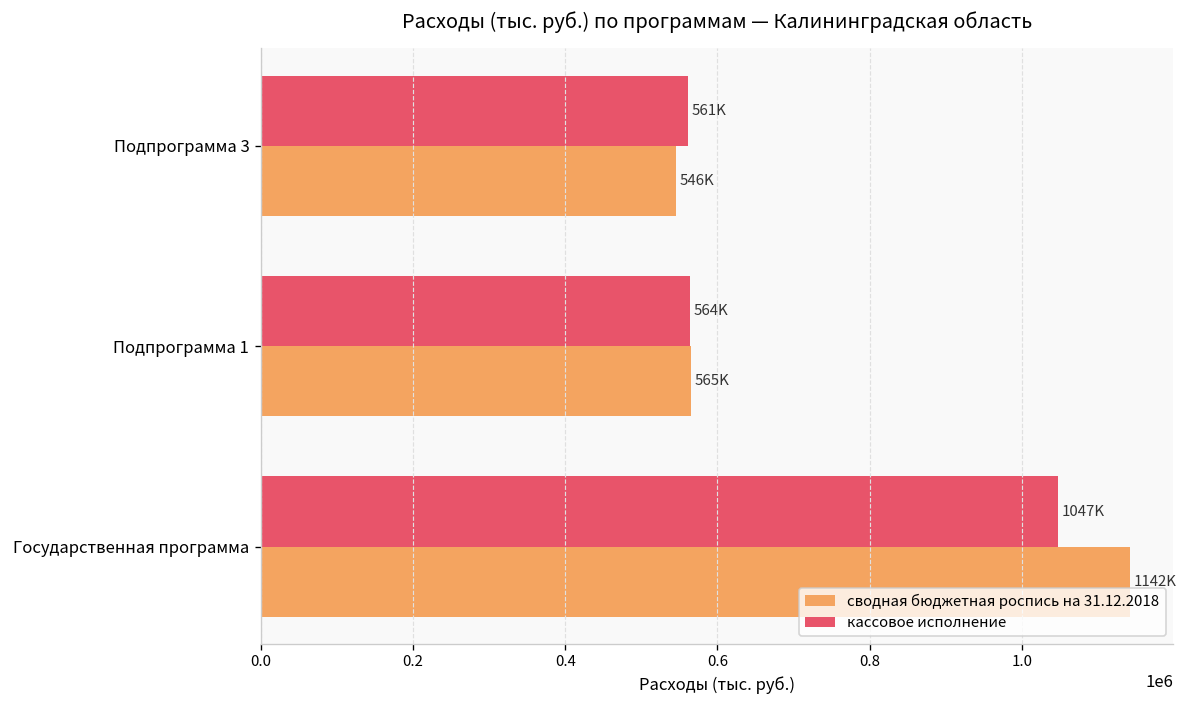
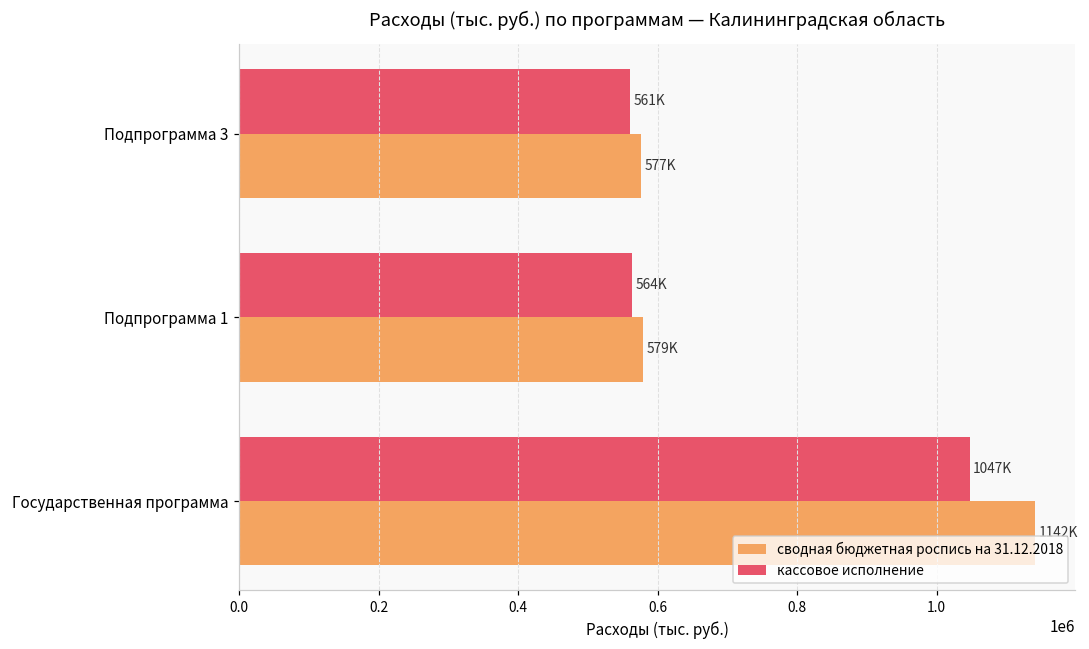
  {
    "сводная бюджетная роспись на 31.12.2018": {
-     "Подпрограмма 3": "546K",
-     "Подпрограмма 1": "565K"
+     "Подпрограмма 3": "577K",
+     "Подпрограмма 1": "579K"
    },
    "кассовое исполнение": {
      "Подпрограмма 3": "561K",
      "Подпрограмма 1": "564K",
      "Государственная программа": "1047K"
    }
  }
